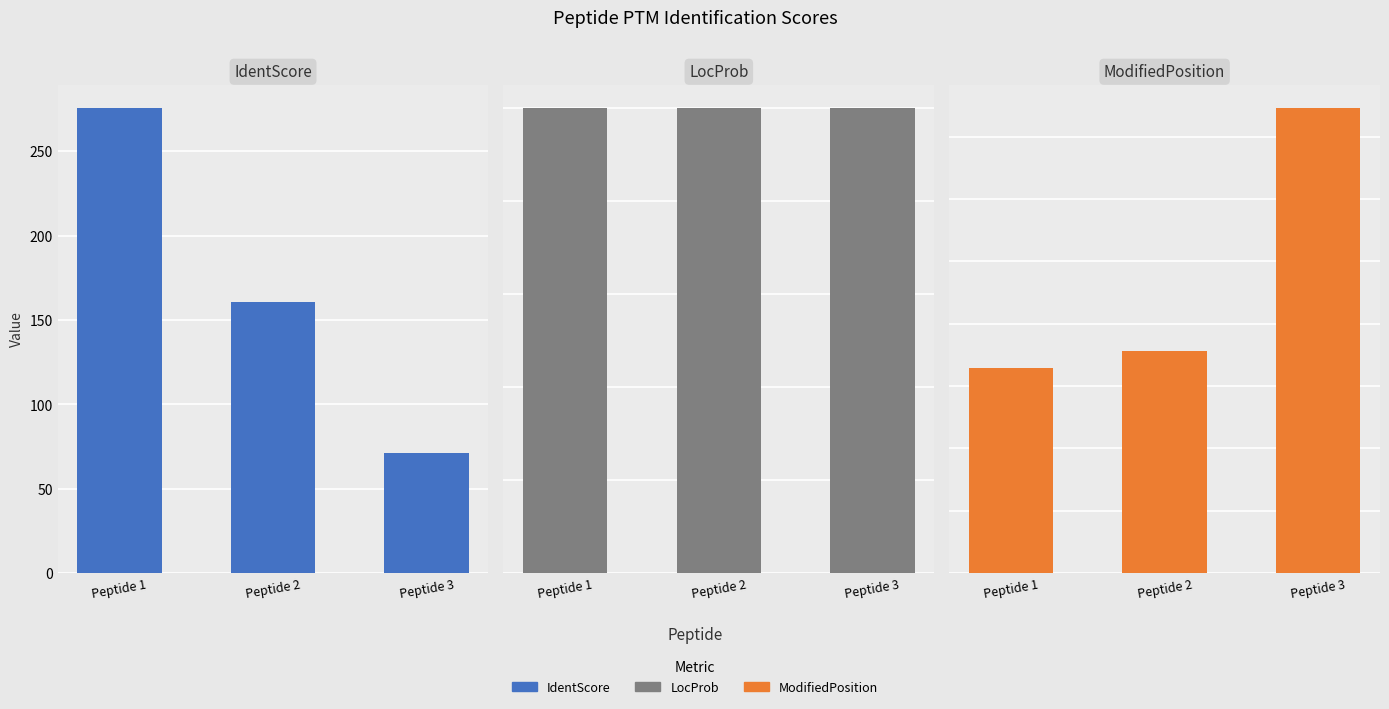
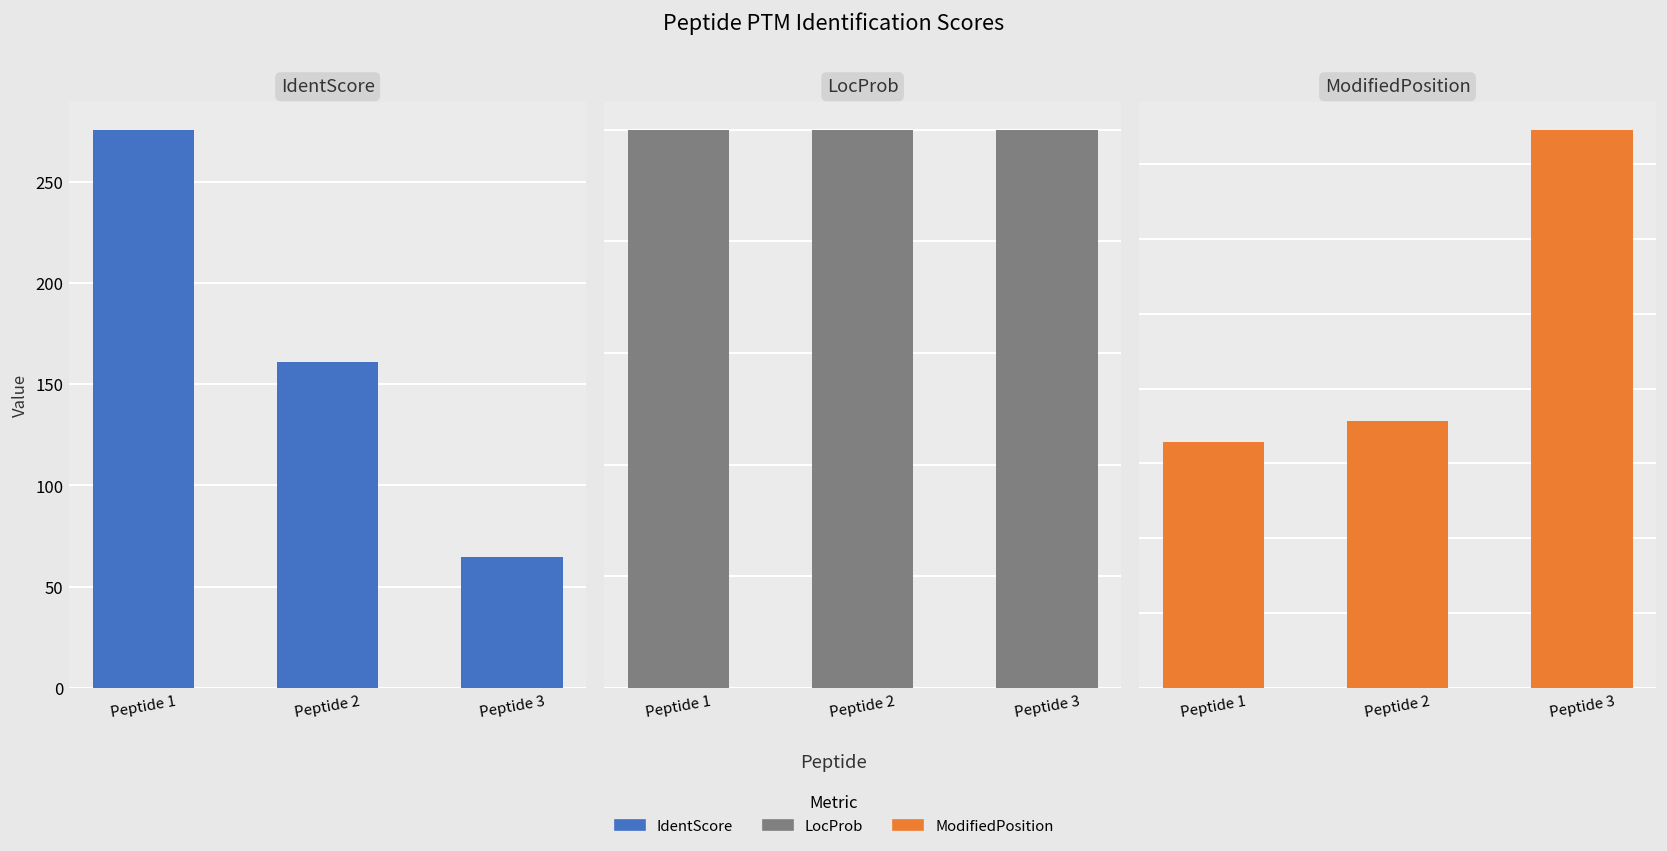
  {
    "IdentScore": {
      "Peptide 1": 276,
      "Peptide 2": 161,
-     "Peptide 3": 71
+     "Peptide 3": 65
    }
  }
